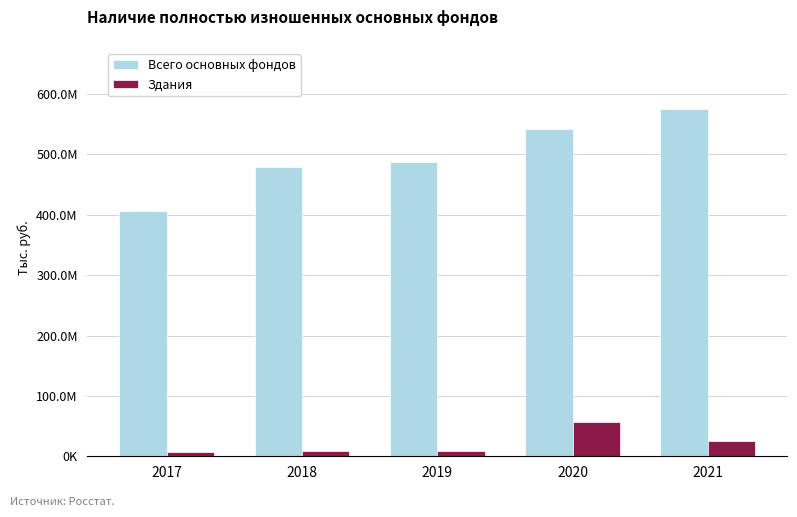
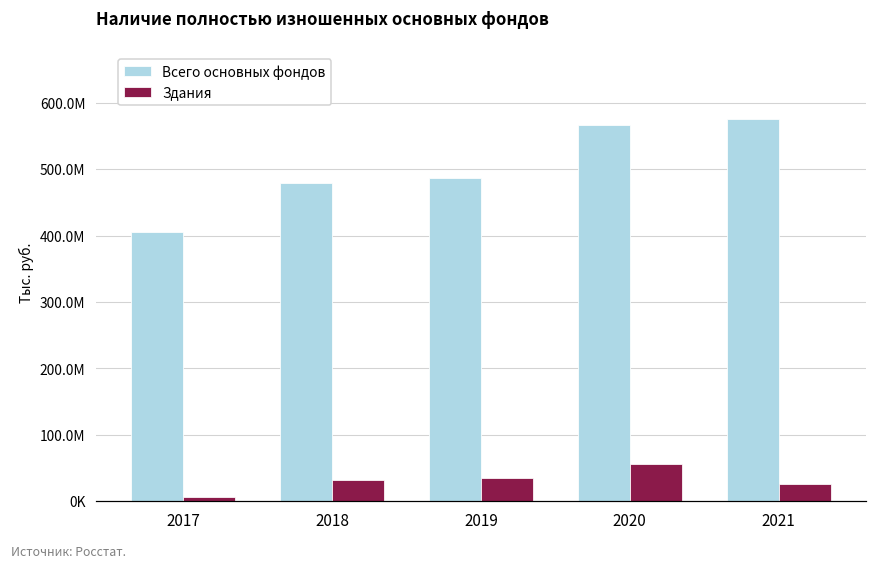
  {
    "Всего основных фондов": {
      "2017": 410000000,
      "2018": 480000000,
      "2019": 490000000,
-     "2020": 540000000,
+     "2020": 570000000,
      "2021": 580000000
    },
    "Здания": {
      "2017": 10000000,
-     "2018": 10000000,
-     "2019": 10000000,
+     "2018": 30000000,
+     "2019": 30000000,
      "2020": 60000000,
      "2021": 30000000
    }
  }
